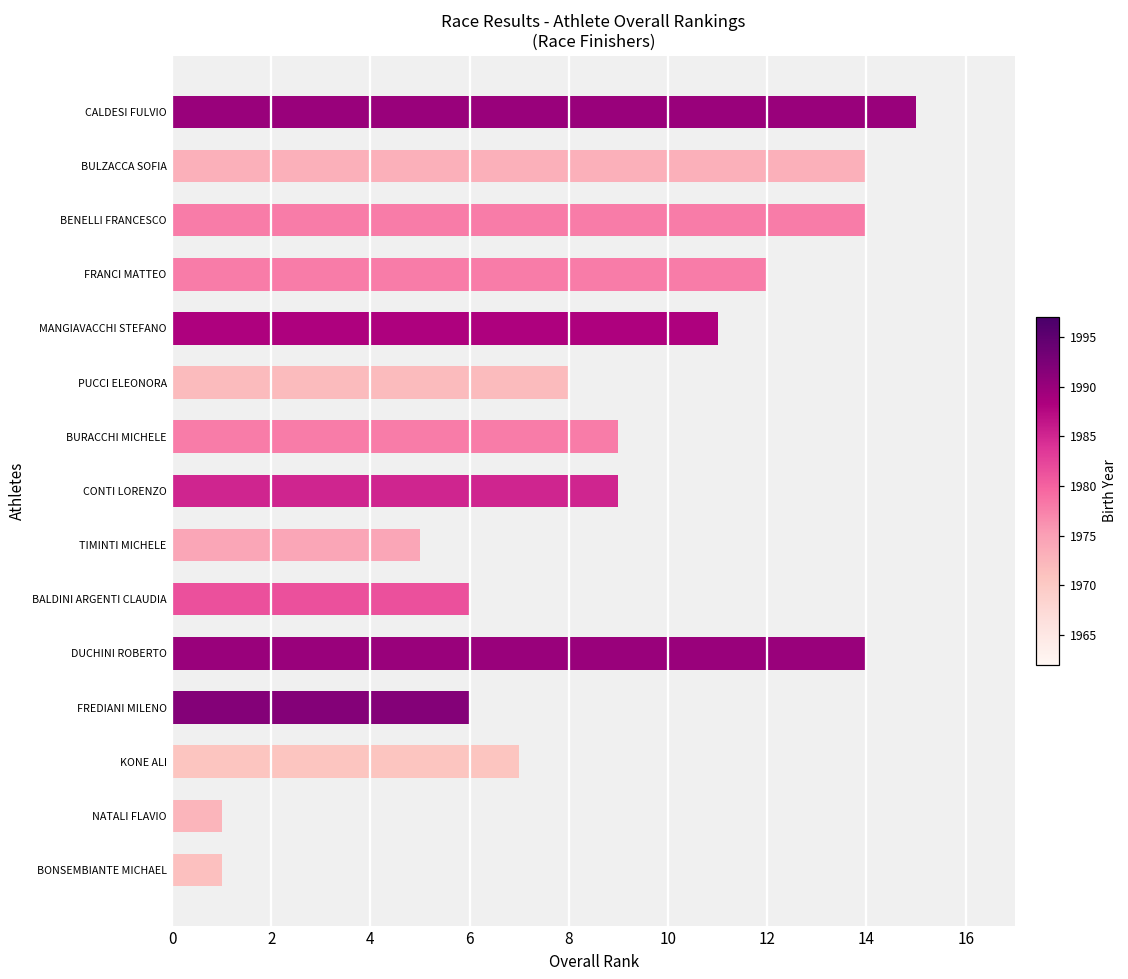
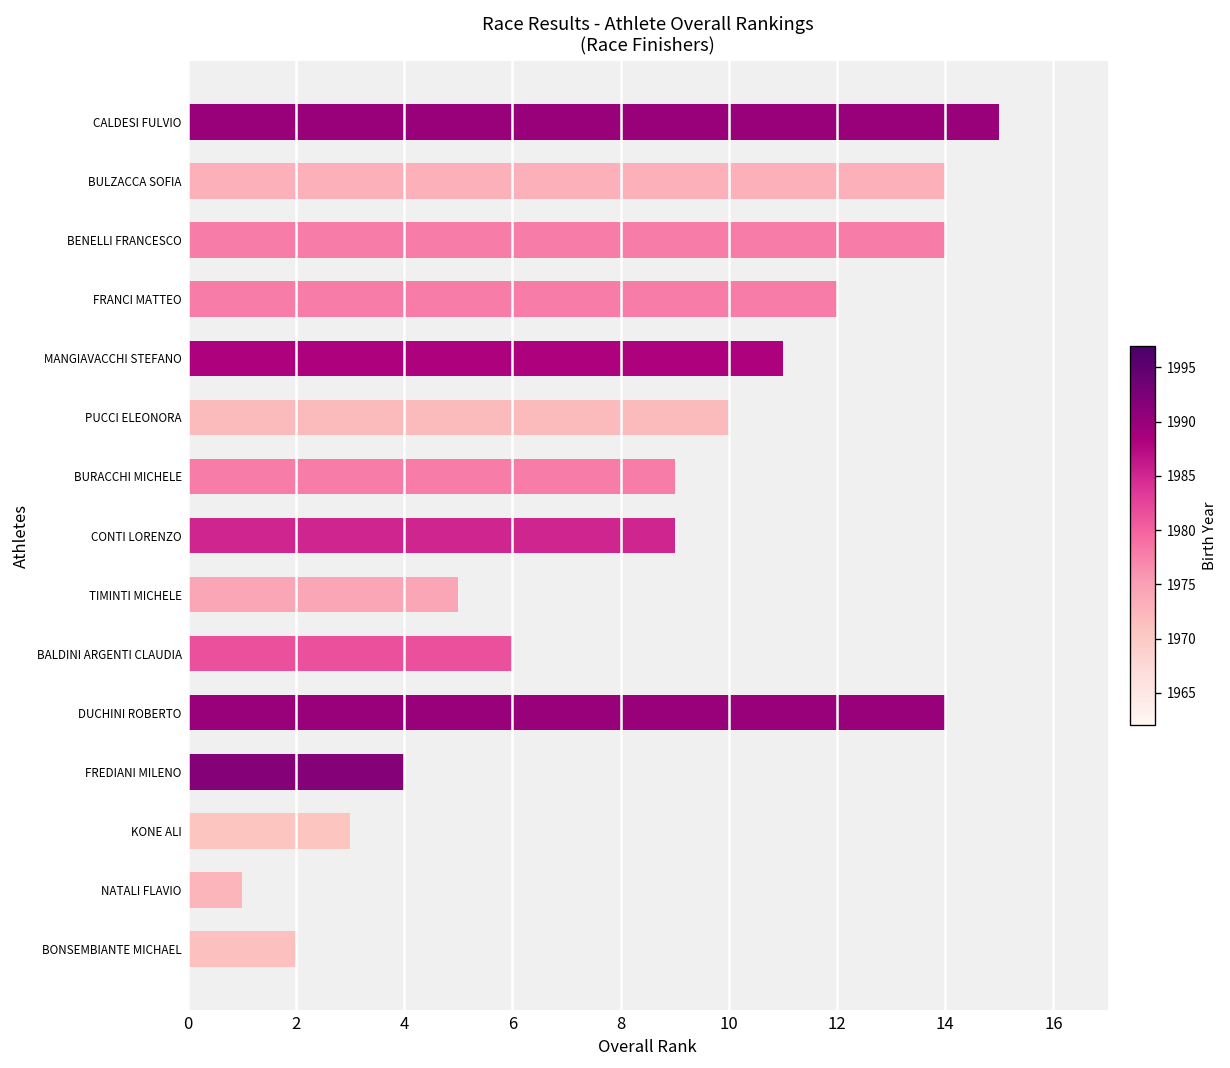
  {
    "CALDESI FULVIO": 15,
    "BULZACCA SOFIA": 14,
    "BENELLI FRANCESCO": 14,
    "FRANCI MATTEO": 12,
    "MANGIAVACCHI STEFANO": 11,
-   "PUCCI ELEONORA": 8,
+   "PUCCI ELEONORA": 10,
    "BURACCHI MICHELE": 9,
    "CONTI LORENZO": 9,
    "TIMINTI MICHELE": 5,
    "BALDINI ARGENTI CLAUDIA": 6,
    "DUCHINI ROBERTO": 14,
-   "FREDIANI MILENO": 6,
-   "KONE ALI": 7,
+   "FREDIANI MILENO": 4,
+   "KONE ALI": 3,
    "NATALI FLAVIO": 1,
-   "BONSEMBIANTE MICHAEL": 1
+   "BONSEMBIANTE MICHAEL": 2
  }
